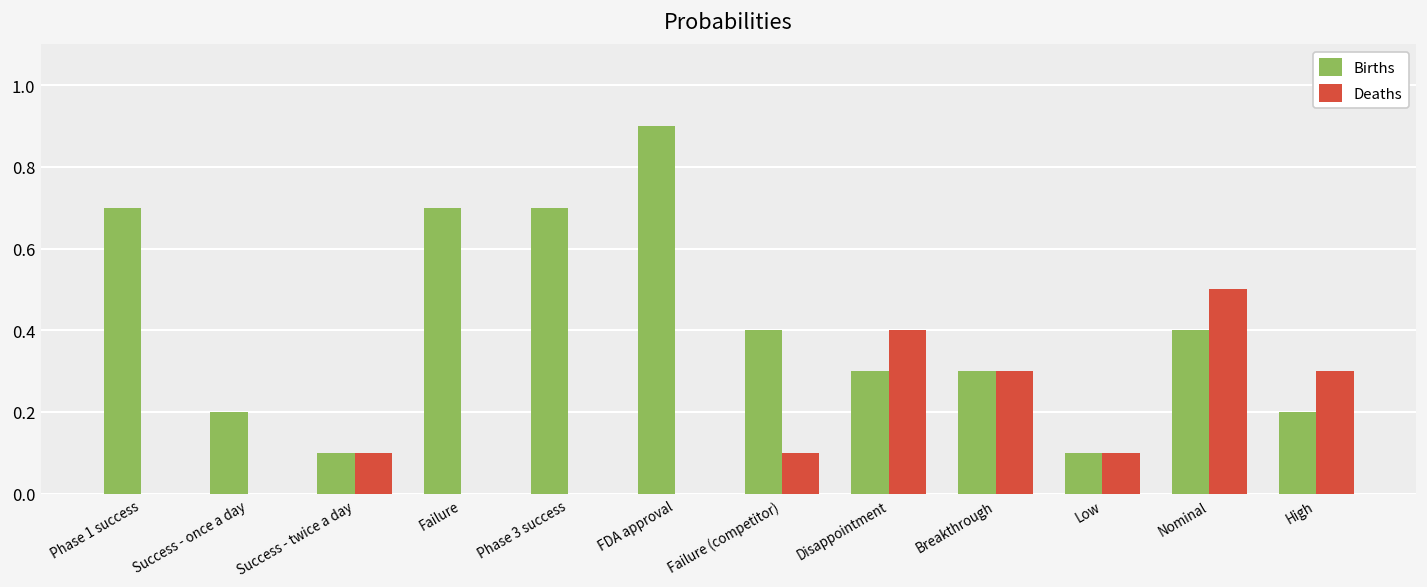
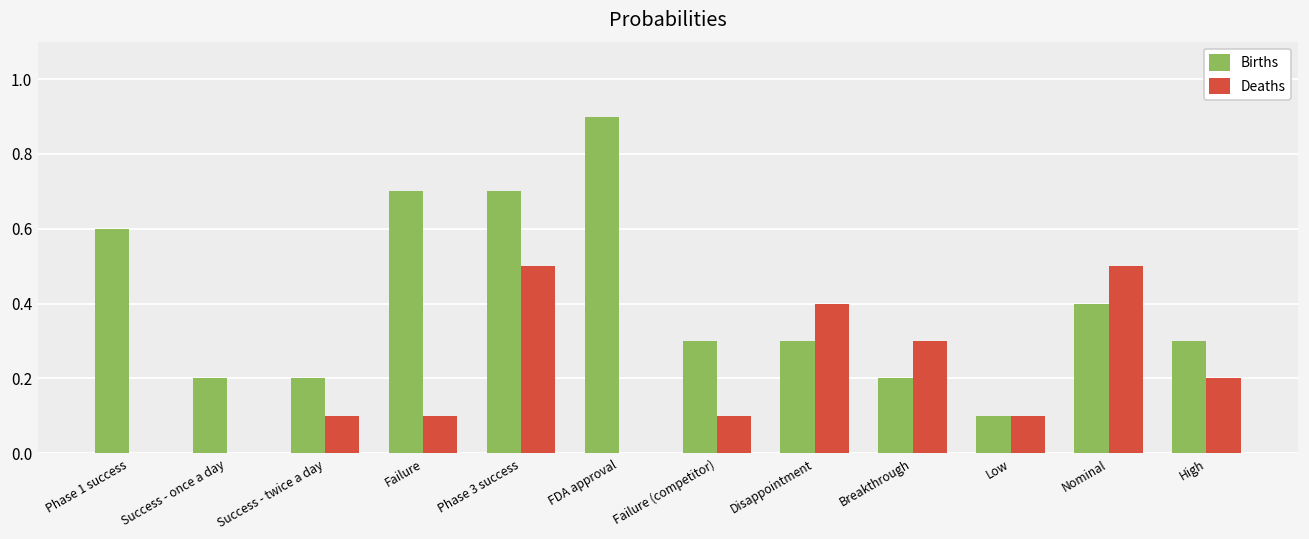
  {
    "Births": {
-     "Phase 1 success": 0.7,
+     "Phase 1 success": 0.6,
      "Success - once a day": 0.2,
-     "Success - twice a day": 0.1,
+     "Success - twice a day": 0.2,
      "Failure": 0.7,
      "Phase 3 success": 0.7,
      "FDA approval": 0.9,
-     "Failure (competitor)": 0.4,
+     "Failure (competitor)": 0.3,
      "Disappointment": 0.3,
-     "Breakthrough": 0.3,
+     "Breakthrough": 0.2,
      "Low": 0.1,
      "Nominal": 0.4,
-     "High": 0.2
+     "High": 0.3
    },
    "Deaths": {
      "Phase 1 success": 0.0,
      "Success - once a day": 0.0,
      "Success - twice a day": 0.1,
-     "Failure": 0.0,
-     "Phase 3 success": 0.0,
+     "Failure": 0.1,
+     "Phase 3 success": 0.5,
      "FDA approval": 0.0,
      "Failure (competitor)": 0.1,
      "Disappointment": 0.4,
      "Breakthrough": 0.3,
      "Low": 0.1,
      "Nominal": 0.5,
-     "High": 0.3
+     "High": 0.2
    }
  }
